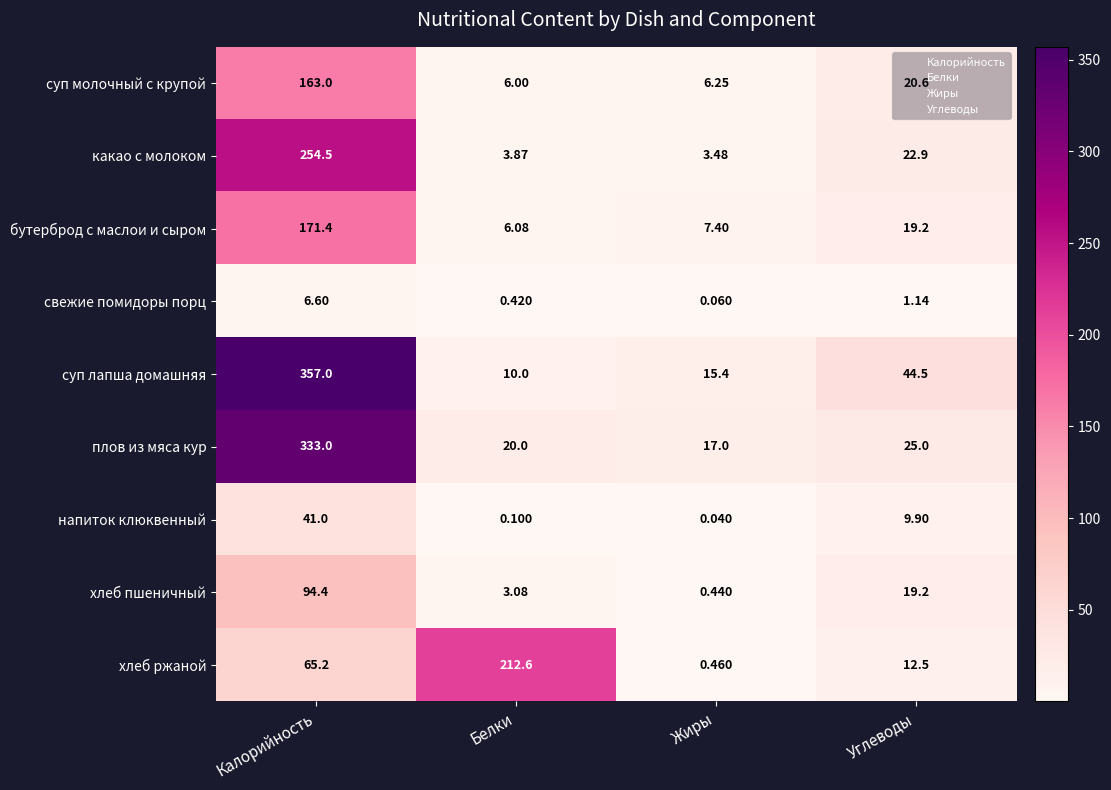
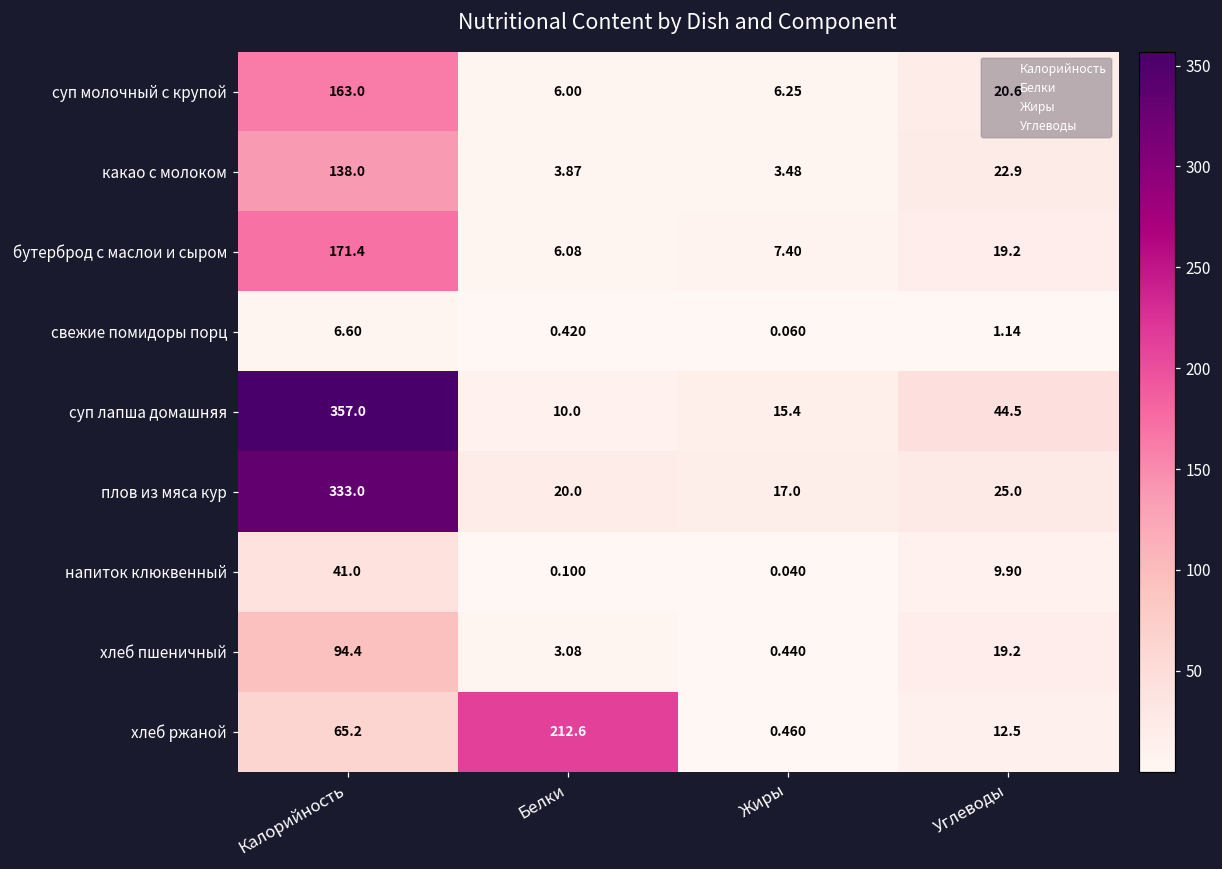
  {
    "суп молочный с крупой": {
      "Калорийность": 163.0,
      "Белки": 6.00,
      "Жиры": 6.25
    },
    "какао с молоком": {
-     "Калорийность": 254.5,
+     "Калорийность": 138.0,
      "Белки": 3.87,
      "Жиры": 3.48,
      "Углеводы": 22.9
    },
    "бутерброд с маслои и сыром": {
      "Калорийность": 171.4,
      "Белки": 6.08,
      "Жиры": 7.40,
      "Углеводы": 19.2
    },
    "свежие помидоры порц": {
      "Калорийность": 6.60,
      "Белки": 0.420,
      "Жиры": 0.060,
      "Углеводы": 1.14
    },
    "суп лапша домашняя": {
      "Калорийность": 357.0,
      "Белки": 10.0,
      "Жиры": 15.4,
      "Углеводы": 44.5
    },
    "плов из мяса кур": {
      "Калорийность": 333.0,
      "Белки": 20.0,
      "Жиры": 17.0,
      "Углеводы": 25.0
    },
    "напиток клюквенный": {
      "Калорийность": 41.0,
      "Белки": 0.100,
      "Жиры": 0.040,
      "Углеводы": 9.90
    },
    "хлеб пшеничный": {
      "Калорийность": 94.4,
      "Белки": 3.08,
      "Жиры": 0.440,
      "Углеводы": 19.2
    },
    "хлеб ржаной": {
      "Калорийность": 65.2,
      "Белки": 212.6,
      "Жиры": 0.460,
      "Углеводы": 12.5
    }
  }
